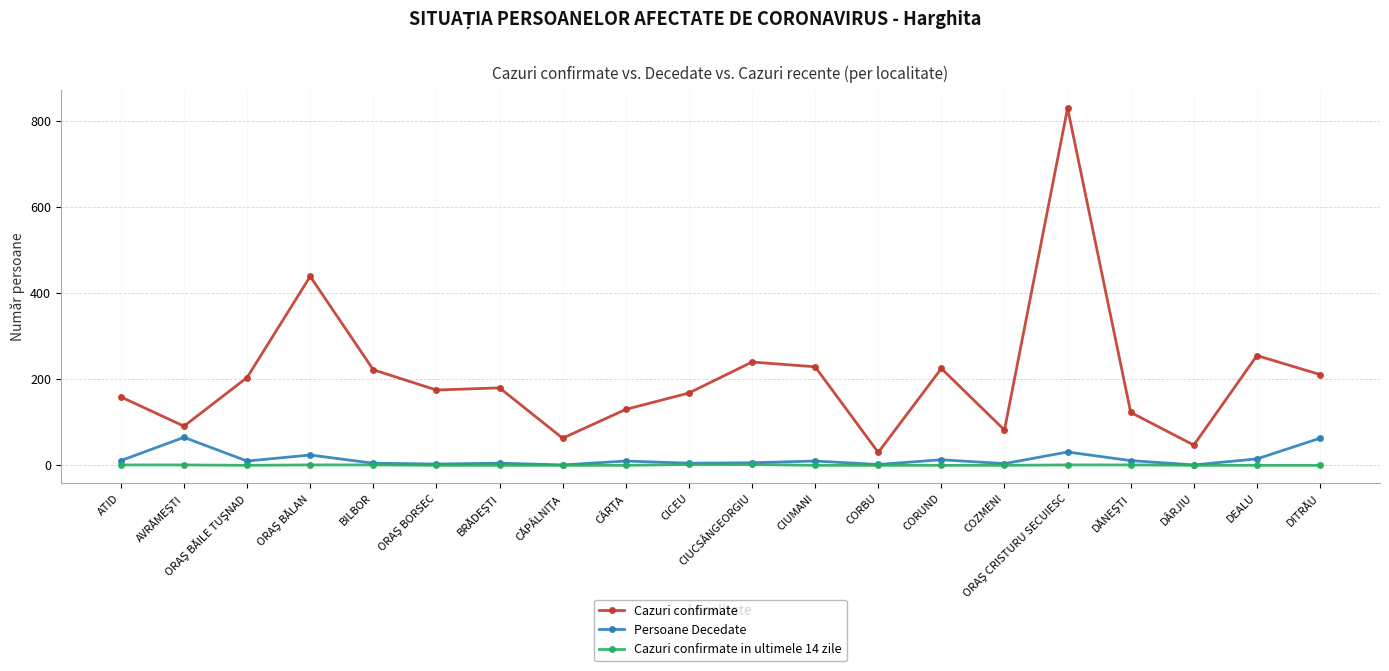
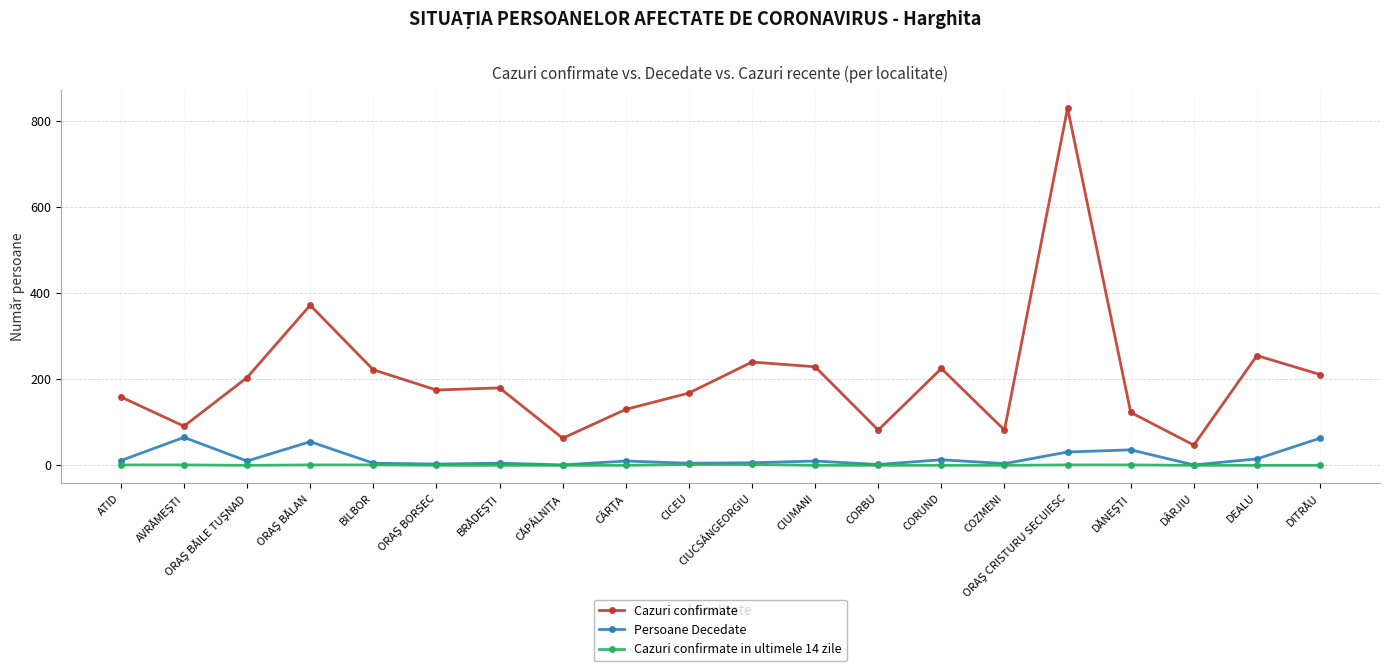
  {
    "Cazuri confirmate": {
      "ATID": 160,
      "AVRĂMEŞTI": 90,
      "ORAŞ BĂILE TUŞNAD": 200,
-     "ORAŞ BĂLAN": 440,
+     "ORAŞ BĂLAN": 370,
      "BILBOR": 220,
      "ORAŞ BORSEC": 180,
      "BRĂDEŞTI": 180,
      "CĂPÂLNIŢA": 60,
      "CÂRŢA": 130,
      "CICEU": 170,
      "CIUCSÂNGEORGIU": 240,
      "CIUMANI": 230,
-     "CORBU": 30,
+     "CORBU": 80,
      "CORUND": 230,
      "COZMENI": 80,
      "ORAŞ CRISTURU SECUIESC": 830,
      "DĂNEŞTI": 120,
      "DÂRJIU": 50,
      "DEALU": 260,
      "DITRĂU": 210
    },
    "Persoane Decedate": {
      "ATID": 10,
      "AVRĂMEŞTI": 70,
      "ORAŞ BĂILE TUŞNAD": 10,
-     "ORAŞ BĂLAN": 20,
+     "ORAŞ BĂLAN": 60,
      "CÂRŢA": 10,
      "CIUMANI": 10,
      "CORUND": 10,
      "ORAŞ CRISTURU SECUIESC": 30,
-     "DĂNEŞTI": 10,
+     "DĂNEŞTI": 40,
      "DEALU": 20,
      "DITRĂU": 60
    },
    "Cazuri confirmate in ultimele 14 zile": {
      "ATID": 0,
      "AVRĂMEŞTI": 0,
      "ORAŞ BĂILE TUŞNAD": 0,
      "ORAŞ BĂLAN": 0,
      "CÂRŢA": 0,
      "CIUMANI": 0,
      "CORUND": 0,
      "ORAŞ CRISTURU SECUIESC": 0,
      "DĂNEŞTI": 0,
      "DEALU": 0,
      "DITRĂU": 0
    }
  }
